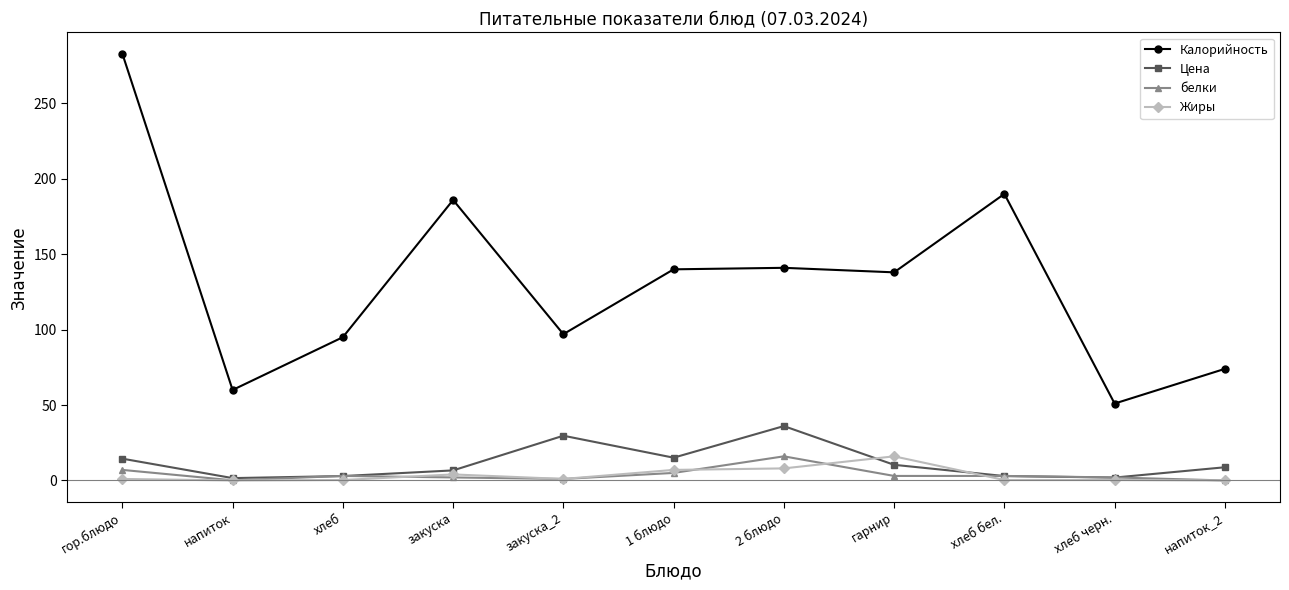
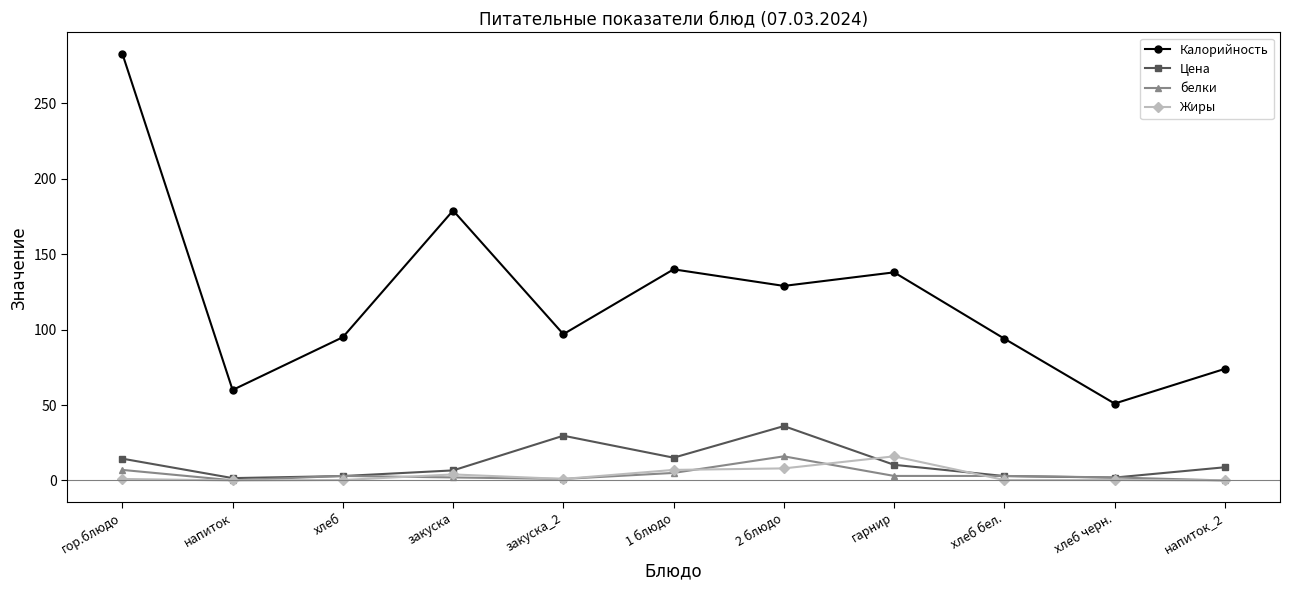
  {
    "Калорийность": {
      "гор.блюдо": 283,
      "напиток": 60,
      "хлеб": 95,
-     "закуска": 186,
+     "закуска": 179,
      "закуска_2": 97,
      "1 блюдо": 140,
-     "2 блюдо": 141,
+     "2 блюдо": 129,
      "гарнир": 138,
-     "хлеб бел.": 190,
+     "хлеб бел.": 94,
      "хлеб черн.": 51,
      "напиток_2": 74
    },
    "Цена": {
      "гор.блюдо": 14,
      "закуска": 7,
      "закуска_2": 30,
      "1 блюдо": 15,
      "2 блюдо": 36,
      "гарнир": 10,
      "напиток_2": 9
    },
    "белки": {
      "гор.блюдо": 7,
      "закуска": 2,
      "1 блюдо": 5,
      "2 блюдо": 16,
      "гарнир": 3
    },
    "Жиры": {
      "гор.блюдо": 1,
      "хлеб": 0,
      "закуска": 4,
      "1 блюдо": 7,
      "2 блюдо": 8,
      "гарнир": 16,
      "хлеб бел.": 0
    }
  }
